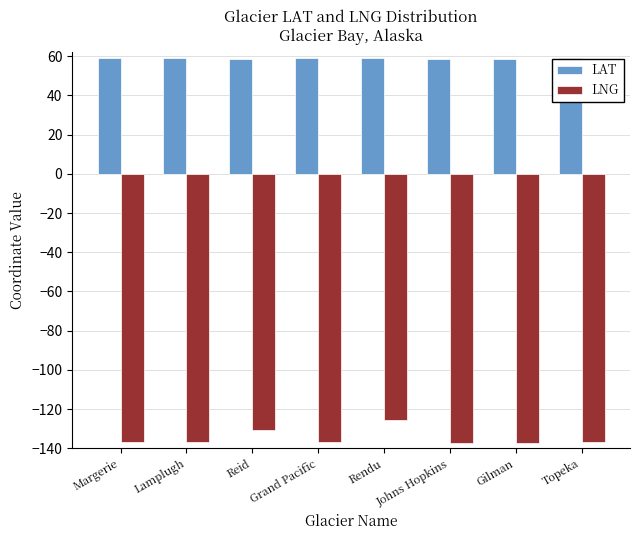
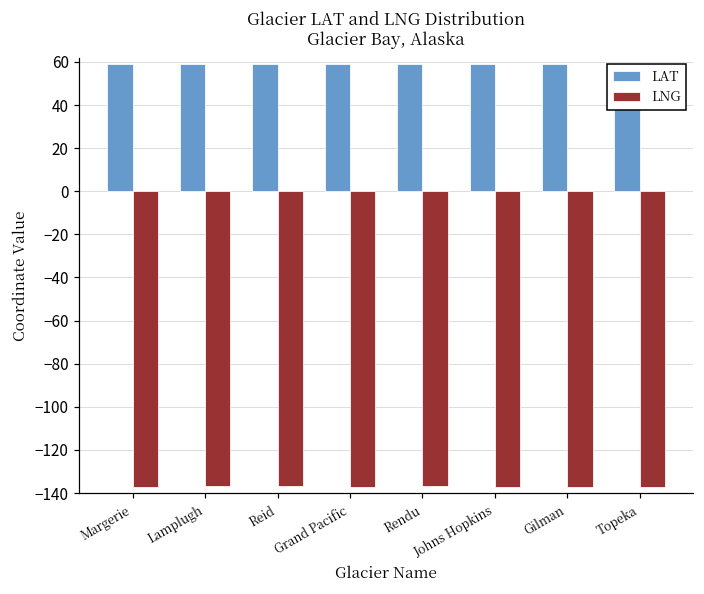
  {
    "LAT": {
      "Margerie": 59,
      "Lamplugh": 59,
      "Reid": 59,
      "Grand Pacific": 59,
      "Rendu": 59,
      "Johns Hopkins": 59,
      "Gilman": 59,
      "Topeka": 59
    },
    "LNG": {
      "Margerie": -137,
      "Lamplugh": -137,
-     "Reid": -131,
+     "Reid": -137,
      "Grand Pacific": -137,
-     "Rendu": -126,
+     "Rendu": -137,
      "Johns Hopkins": -137,
      "Gilman": -137,
      "Topeka": -137
    }
  }
